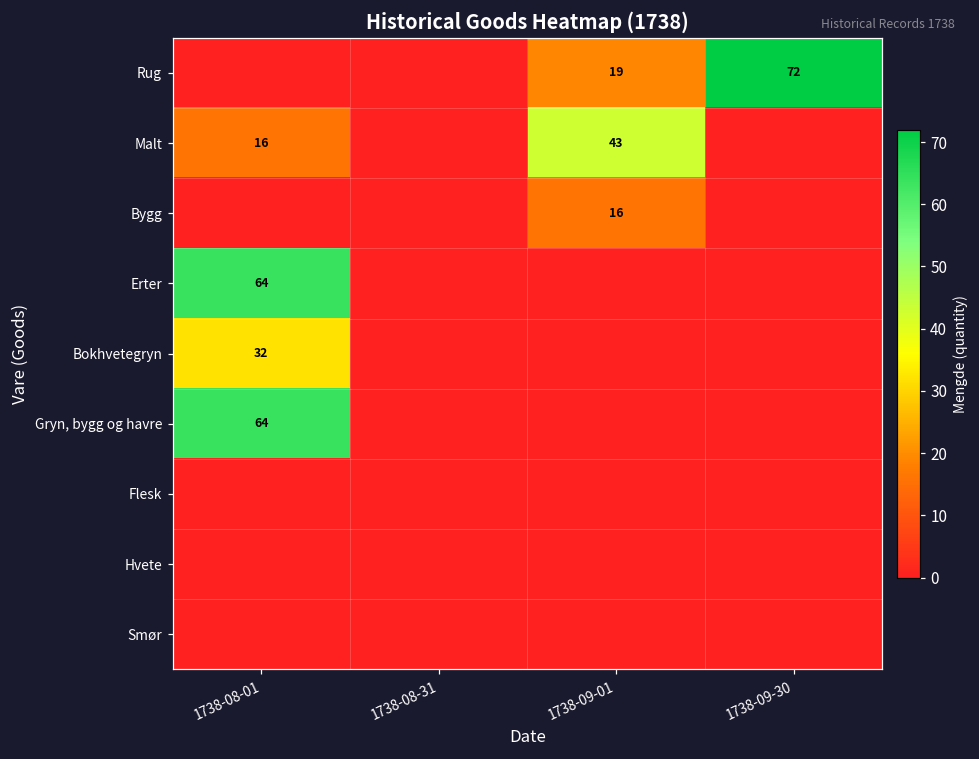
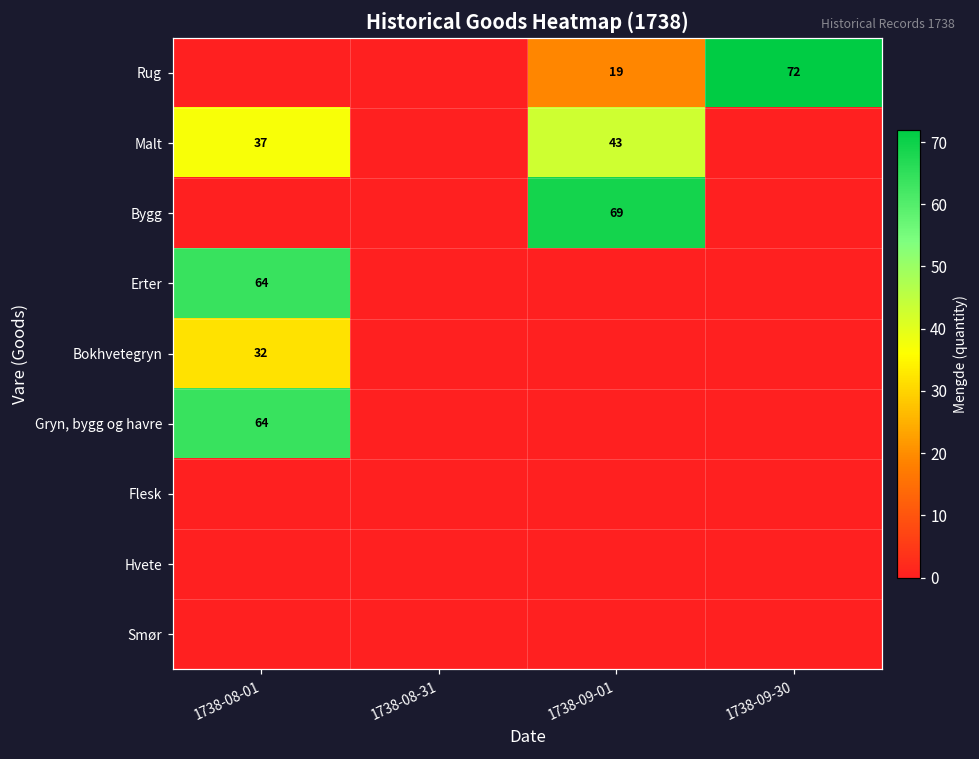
  {
    "Rug": {
      "1738-09-01": 19,
      "1738-09-30": 72
    },
    "Malt": {
-     "1738-08-01": 16,
+     "1738-08-01": 37,
      "1738-09-01": 43
    },
    "Bygg": {
-     "1738-09-01": 16
+     "1738-09-01": 69
    },
    "Erter": {
      "1738-08-01": 64
    },
    "Bokhvetegryn": {
      "1738-08-01": 32
    },
    "Gryn, bygg og havre": {
      "1738-08-01": 64
    }
  }
